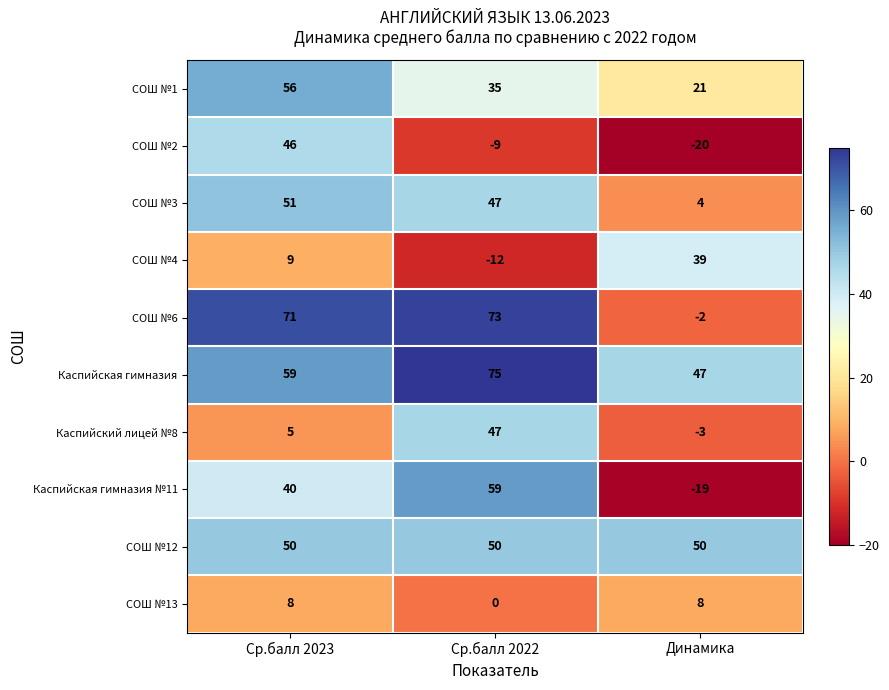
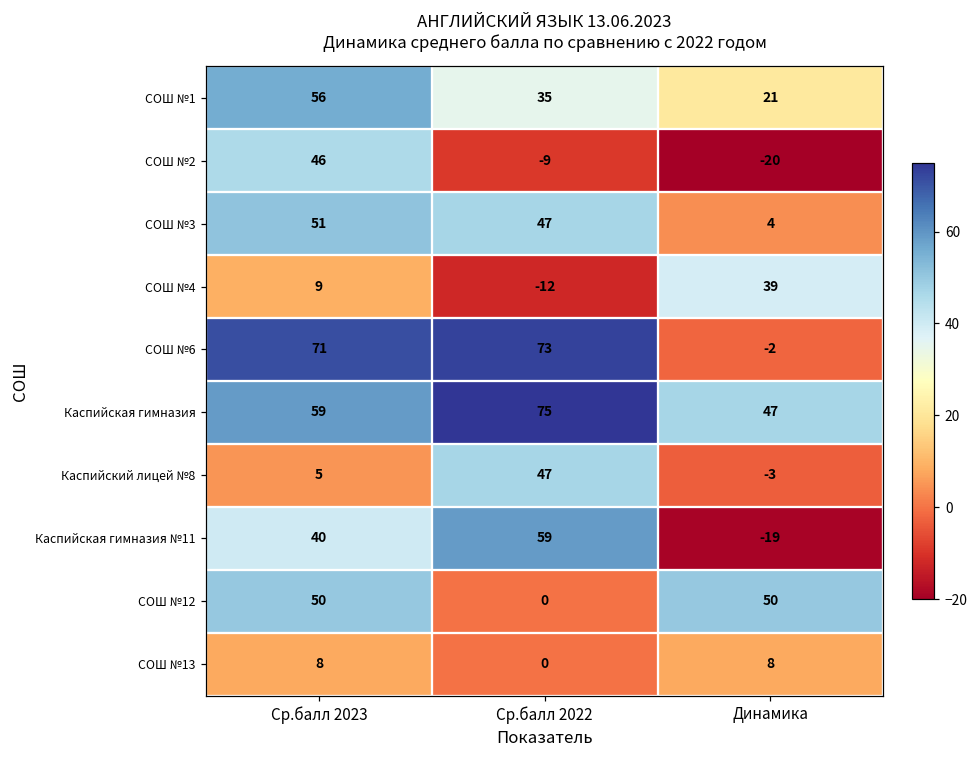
  {
    "СОШ №1": {
      "Ср.балл 2023": 56,
      "Ср.балл 2022": 35,
      "Динамика": 21
    },
    "СОШ №2": {
      "Ср.балл 2023": 46,
      "Ср.балл 2022": -9,
      "Динамика": -20
    },
    "СОШ №3": {
      "Ср.балл 2023": 51,
      "Ср.балл 2022": 47,
      "Динамика": 4
    },
    "СОШ №4": {
      "Ср.балл 2023": 9,
      "Ср.балл 2022": -12,
      "Динамика": 39
    },
    "СОШ №6": {
      "Ср.балл 2023": 71,
      "Ср.балл 2022": 73,
      "Динамика": -2
    },
    "Каспийская гимназия": {
      "Ср.балл 2023": 59,
      "Ср.балл 2022": 75,
      "Динамика": 47
    },
    "Каспийский лицей №8": {
      "Ср.балл 2023": 5,
      "Ср.балл 2022": 47,
      "Динамика": -3
    },
    "Каспийская гимназия №11": {
      "Ср.балл 2023": 40,
      "Ср.балл 2022": 59,
      "Динамика": -19
    },
    "СОШ №12": {
      "Ср.балл 2023": 50,
-     "Ср.балл 2022": 50,
+     "Ср.балл 2022": 0,
      "Динамика": 50
    },
    "СОШ №13": {
      "Ср.балл 2023": 8,
      "Ср.балл 2022": 0,
      "Динамика": 8
    }
  }
